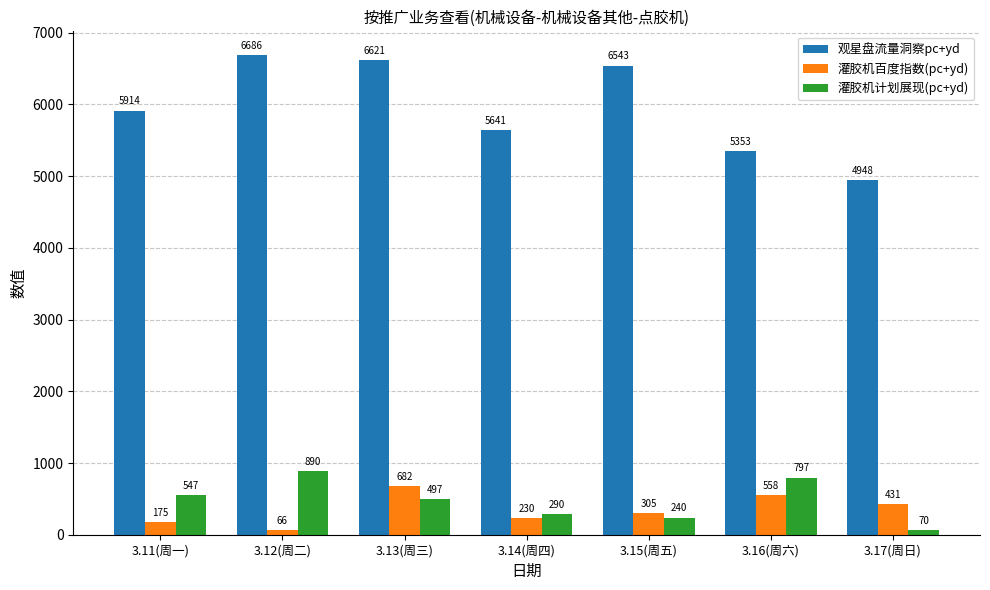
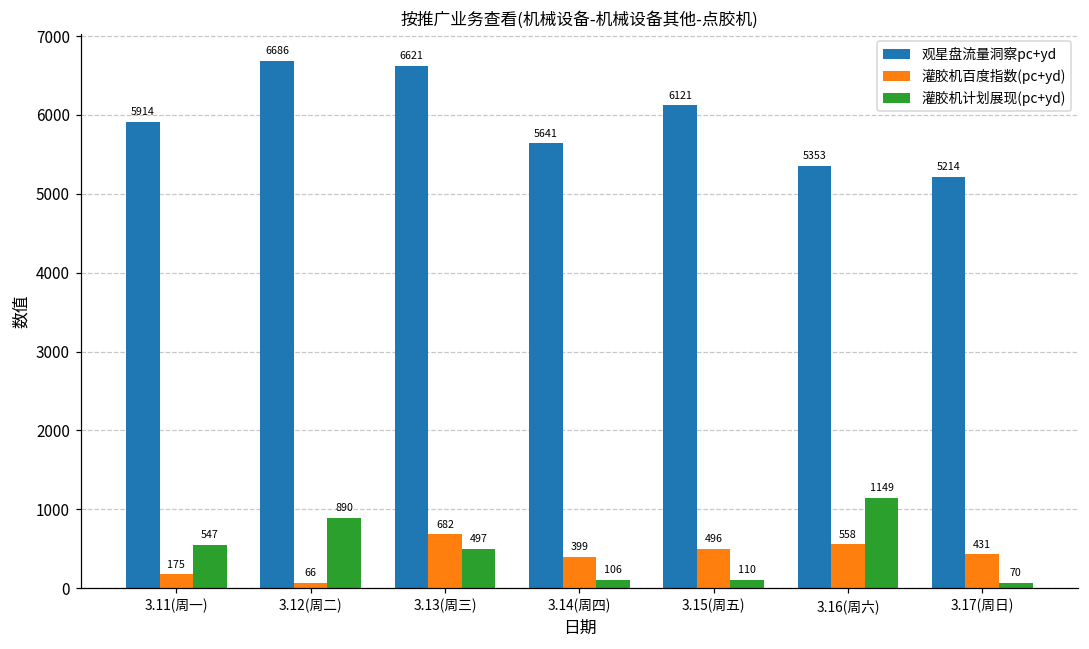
  {
    "观星盘流量洞察pc+yd": {
      "3.11(周一)": 5914,
      "3.12(周二)": 6686,
      "3.13(周三)": 6621,
      "3.14(周四)": 5641,
-     "3.15(周五)": 6543,
+     "3.15(周五)": 6121,
      "3.16(周六)": 5353,
-     "3.17(周日)": 4948
+     "3.17(周日)": 5214
    },
    "灌胶机百度指数(pc+yd)": {
      "3.11(周一)": 175,
      "3.12(周二)": 66,
      "3.13(周三)": 682,
-     "3.14(周四)": 230,
-     "3.15(周五)": 305,
+     "3.14(周四)": 399,
+     "3.15(周五)": 496,
      "3.16(周六)": 558,
      "3.17(周日)": 431
    },
    "灌胶机计划展现(pc+yd)": {
      "3.11(周一)": 547,
      "3.12(周二)": 890,
      "3.13(周三)": 497,
-     "3.14(周四)": 290,
-     "3.15(周五)": 240,
-     "3.16(周六)": 797,
+     "3.14(周四)": 106,
+     "3.15(周五)": 110,
+     "3.16(周六)": 1149,
      "3.17(周日)": 70
    }
  }
